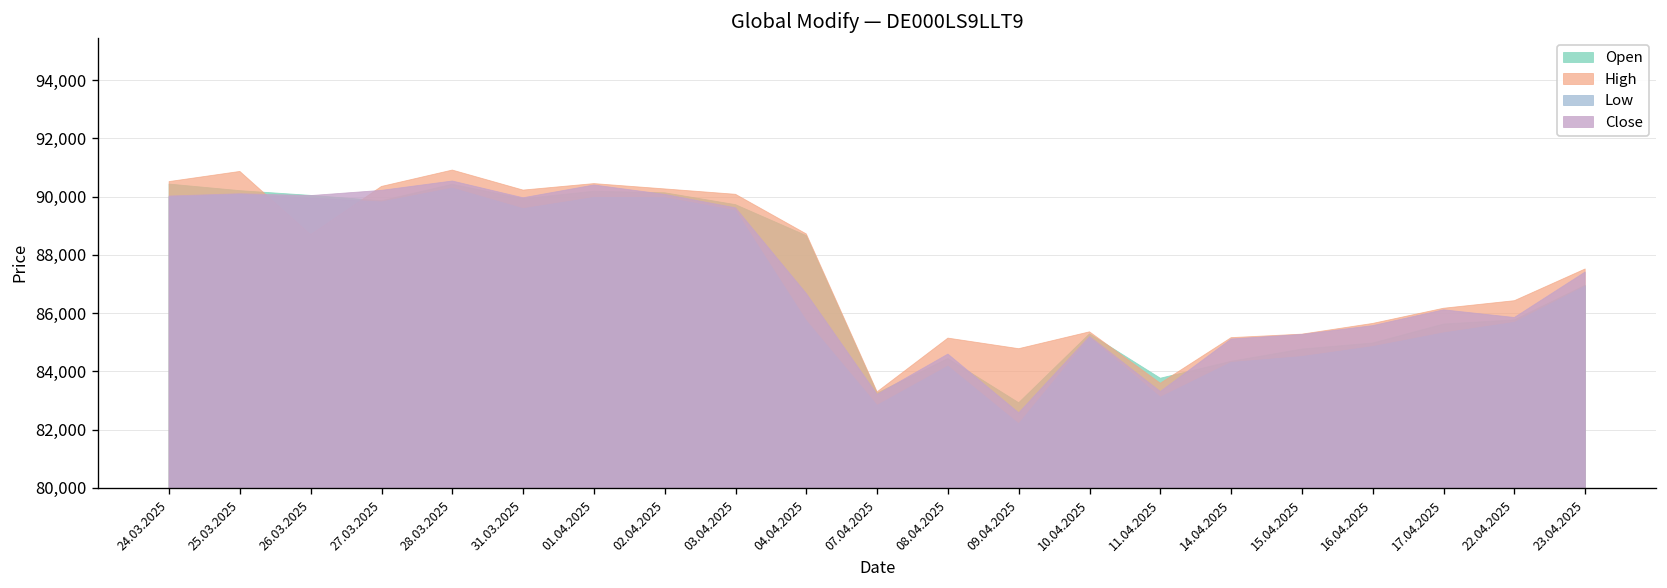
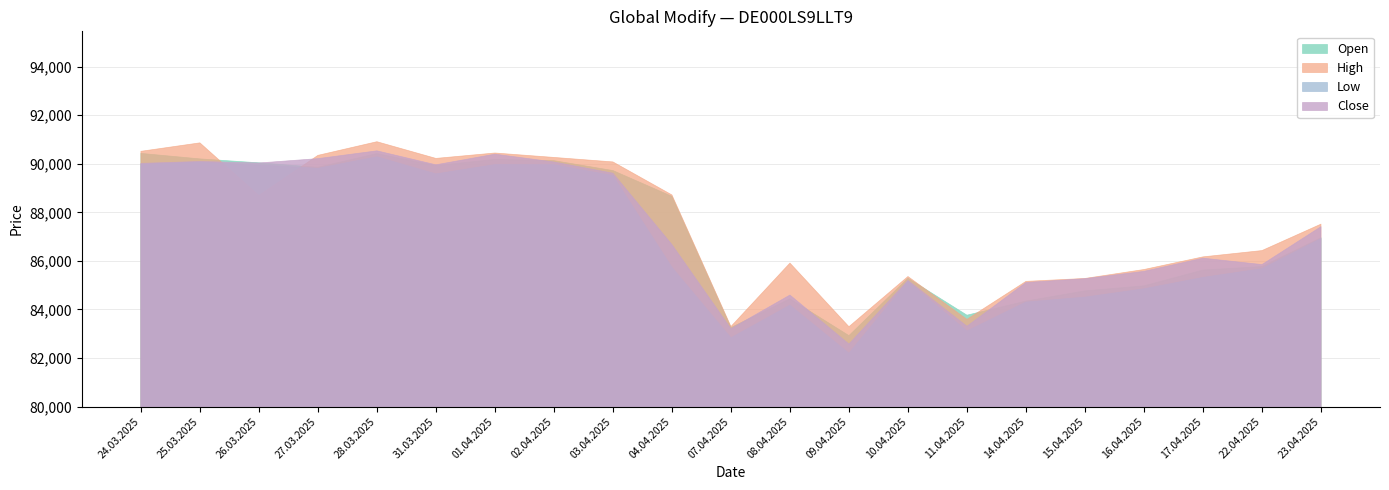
  {
    "High": {
      "25.03.2025": "90,900",
      "26.03.2025": "88,700",
      "27.03.2025": "90,300",
      "28.03.2025": "90,900",
      "31.03.2025": "90,200",
      "02.04.2025": "90,300",
      "03.04.2025": "90,100",
-     "08.04.2025": "85,100",
-     "09.04.2025": "84,800",
+     "08.04.2025": "85,900",
+     "09.04.2025": "83,300",
      "11.04.2025": "83,600",
      "22.04.2025": "86,400",
      "23.04.2025": "87,500"
    }
  }
